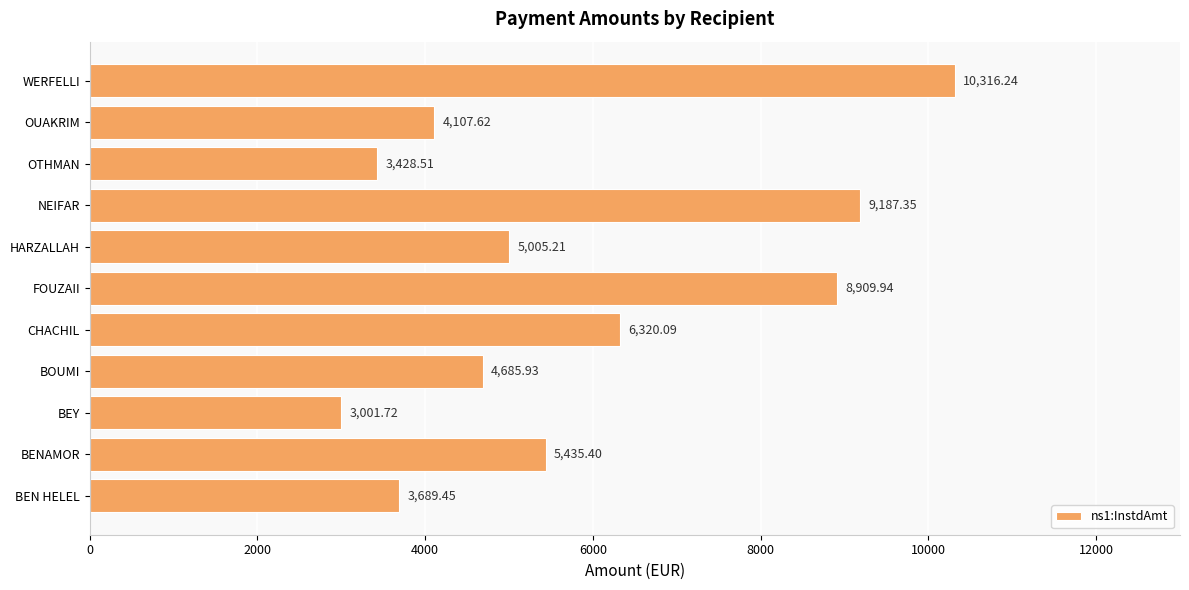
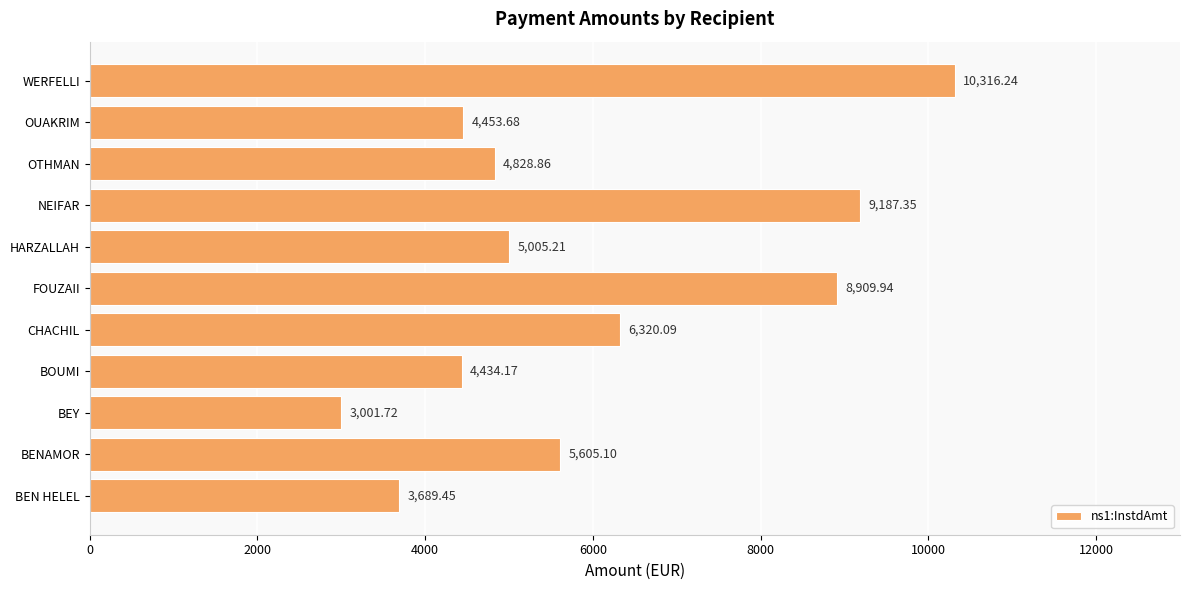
  {
    "WERFELLI": "10,316.24",
-   "OUAKRIM": "4,107.62",
-   "OTHMAN": "3,428.51",
+   "OUAKRIM": "4,453.68",
+   "OTHMAN": "4,828.86",
    "NEIFAR": "9,187.35",
    "HARZALLAH": "5,005.21",
    "FOUZAII": "8,909.94",
    "CHACHIL": "6,320.09",
-   "BOUMI": "4,685.93",
+   "BOUMI": "4,434.17",
    "BEY": "3,001.72",
-   "BENAMOR": "5,435.40",
+   "BENAMOR": "5,605.10",
    "BEN HELEL": "3,689.45"
  }
